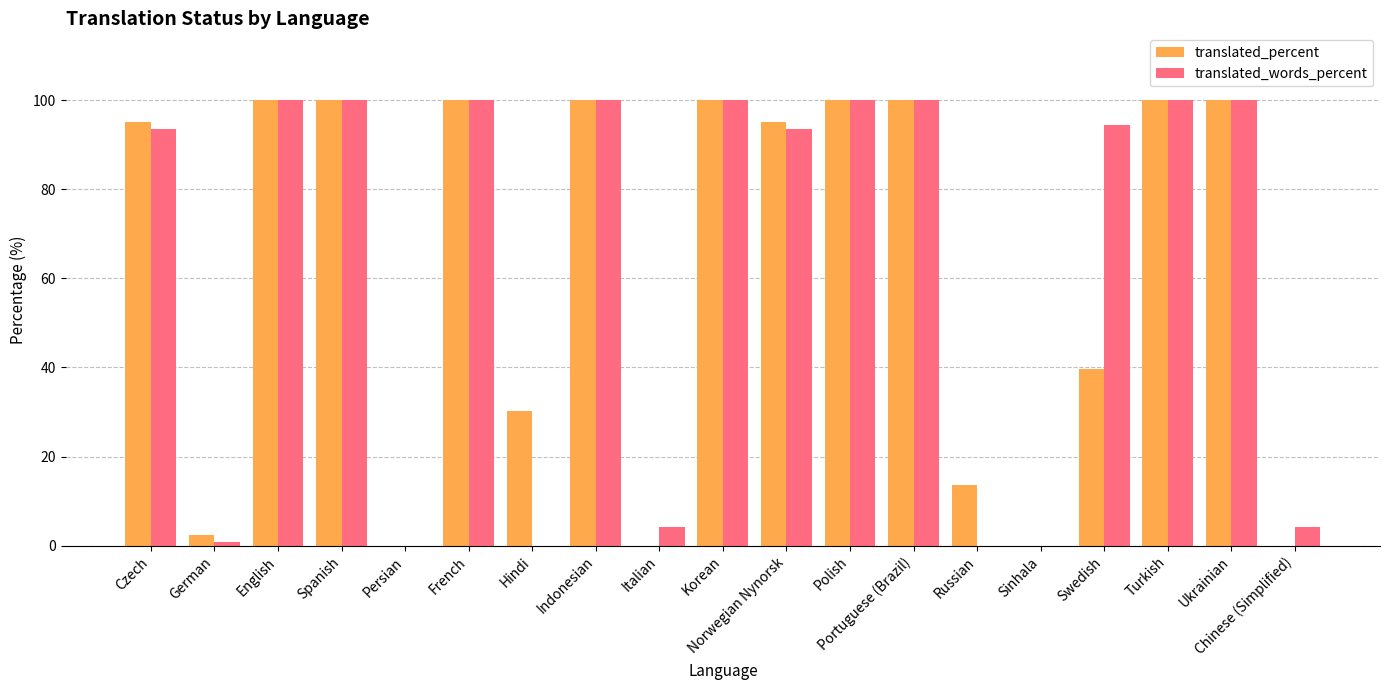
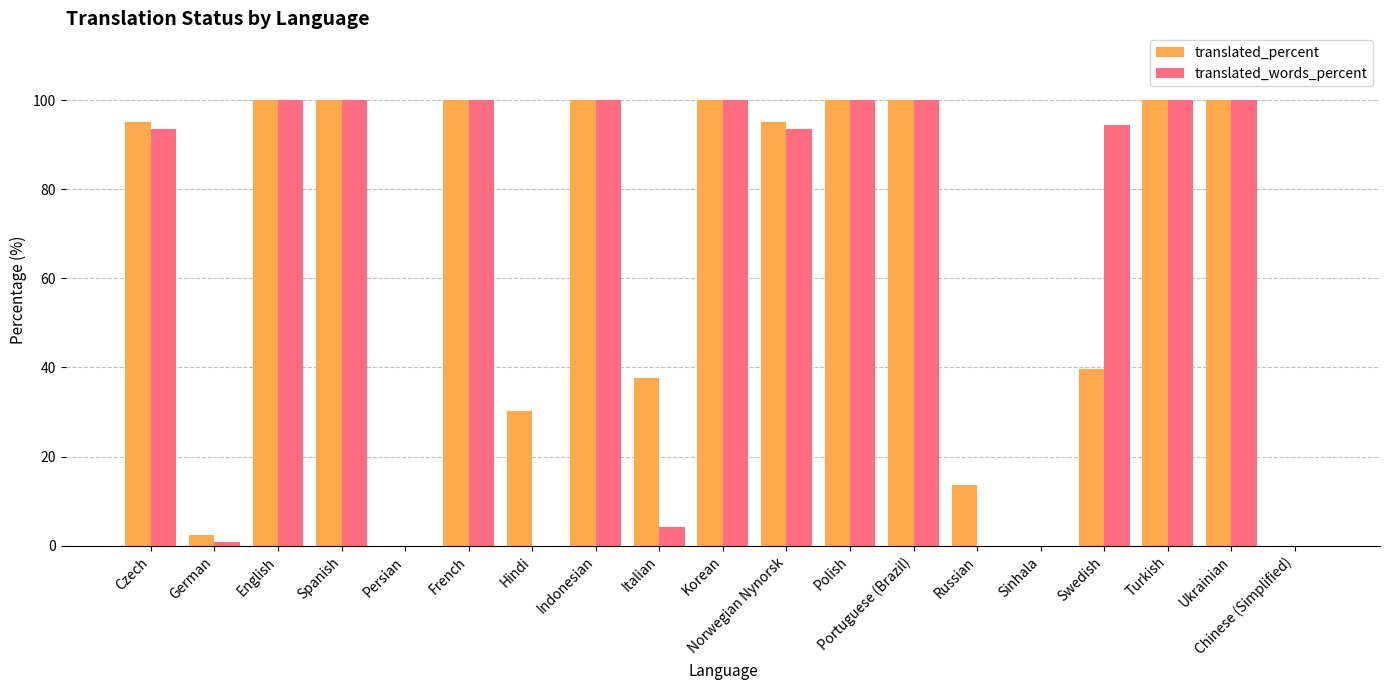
  {
    "translated_percent": {
      "Czech": 95,
      "German": 2,
      "English": 100,
      "Spanish": 100,
      "Persian": 0,
      "French": 100,
      "Hindi": 30,
      "Indonesian": 100,
-     "Italian": 0,
+     "Italian": 38,
      "Korean": 100,
      "Norwegian Nynorsk": 95,
      "Polish": 100,
      "Portuguese (Brazil)": 100,
      "Russian": 14,
      "Sinhala": 0,
      "Swedish": 40,
      "Turkish": 100,
      "Ukrainian": 100,
      "Chinese (Simplified)": 0
    },
    "translated_words_percent": {
      "Czech": 94,
      "German": 1,
      "English": 100,
      "Spanish": 100,
      "Persian": 0,
      "French": 100,
      "Hindi": 0,
      "Indonesian": 100,
      "Italian": 4,
      "Korean": 100,
      "Norwegian Nynorsk": 94,
      "Polish": 100,
      "Portuguese (Brazil)": 100,
      "Russian": 0,
      "Sinhala": 0,
      "Swedish": 95,
      "Turkish": 100,
      "Ukrainian": 100,
-     "Chinese (Simplified)": 4
+     "Chinese (Simplified)": 0
    }
  }
